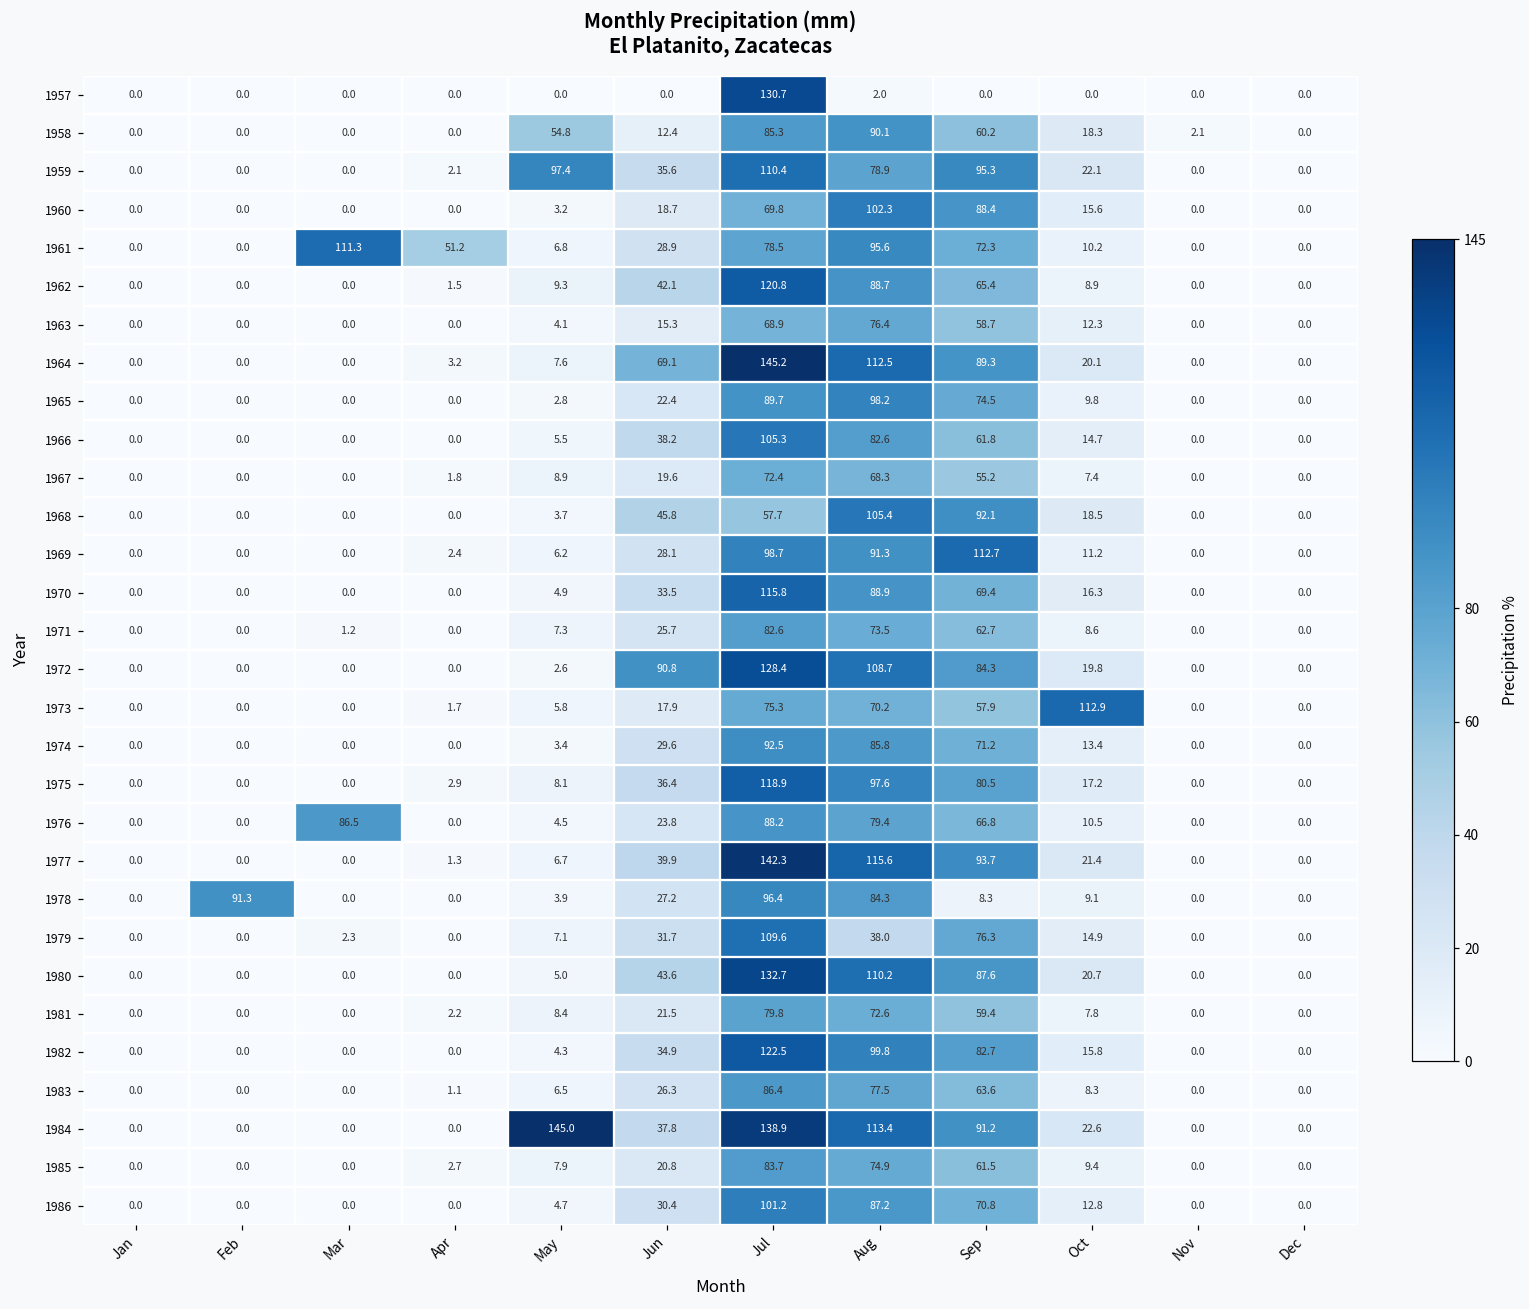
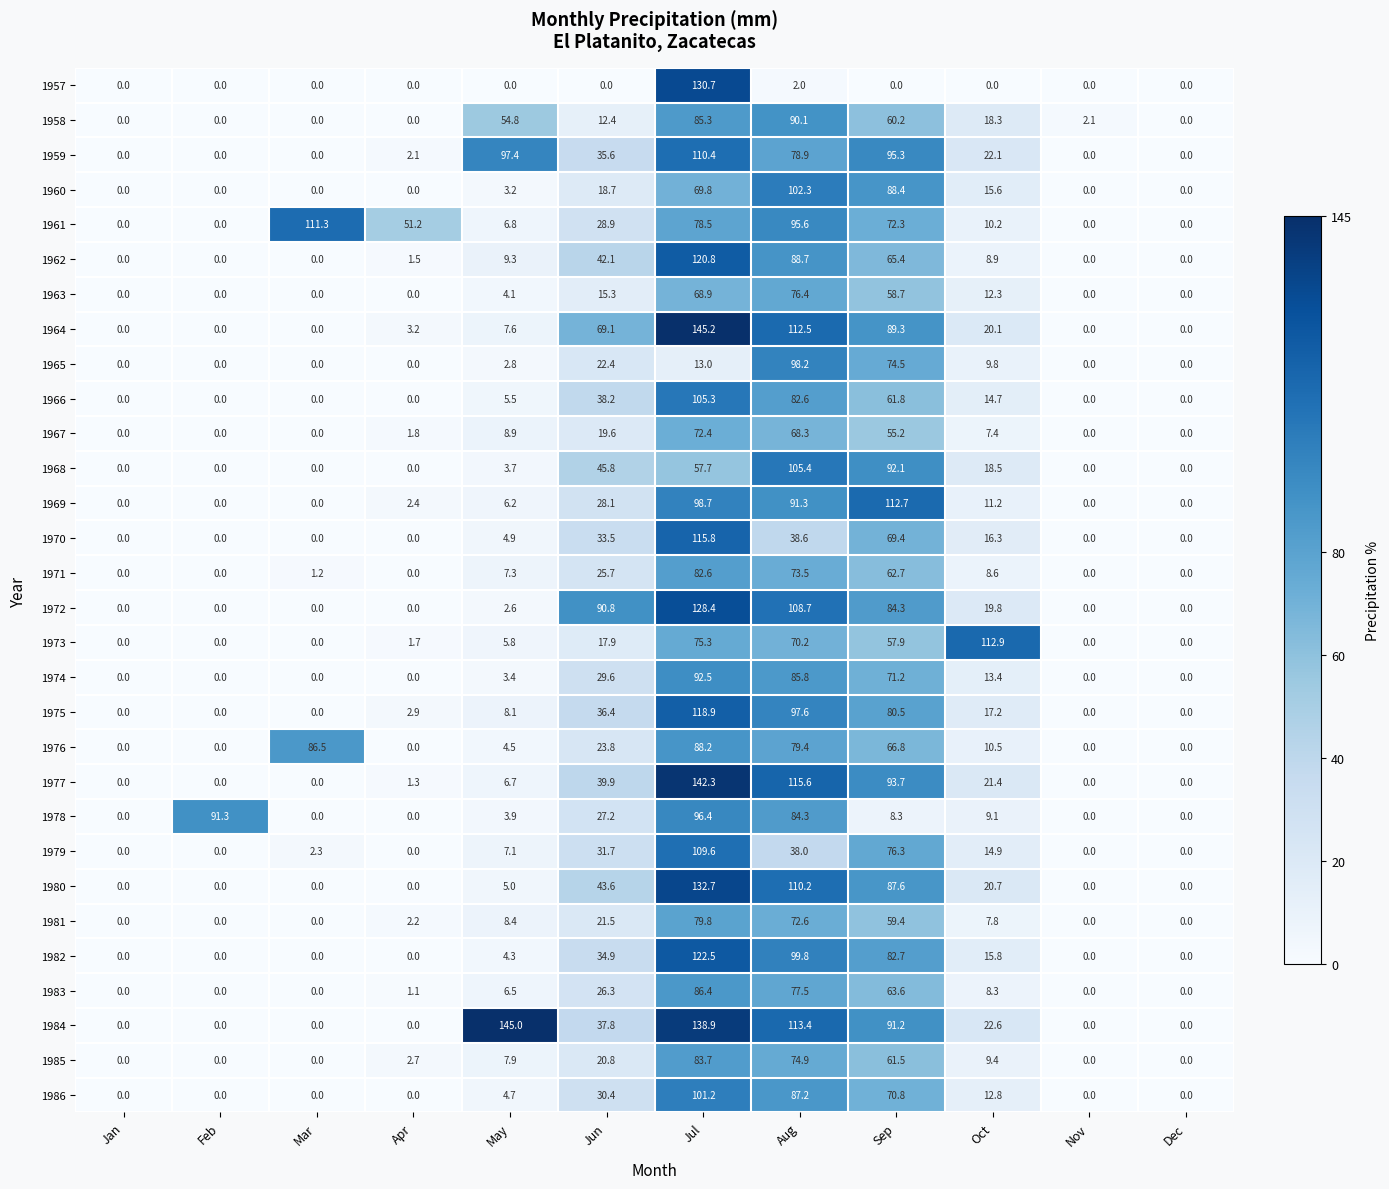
  {
    "1965": {
      "Jan": 0.0,
      "Feb": 0.0,
      "Mar": 0.0,
      "Apr": 0.0,
      "May": 2.8,
      "Jun": 22.4,
-     "Jul": 89.7,
+     "Jul": 13.0,
      "Aug": 98.2,
      "Sep": 74.5,
      "Oct": 9.8,
      "Nov": 0.0,
      "Dec": 0.0
    },
    "1970": {
      "Jan": 0.0,
      "Feb": 0.0,
      "Mar": 0.0,
      "Apr": 0.0,
      "May": 4.9,
      "Jun": 33.5,
      "Jul": 115.8,
-     "Aug": 88.9,
+     "Aug": 38.6,
      "Sep": 69.4,
      "Oct": 16.3,
      "Nov": 0.0,
      "Dec": 0.0
    }
  }
